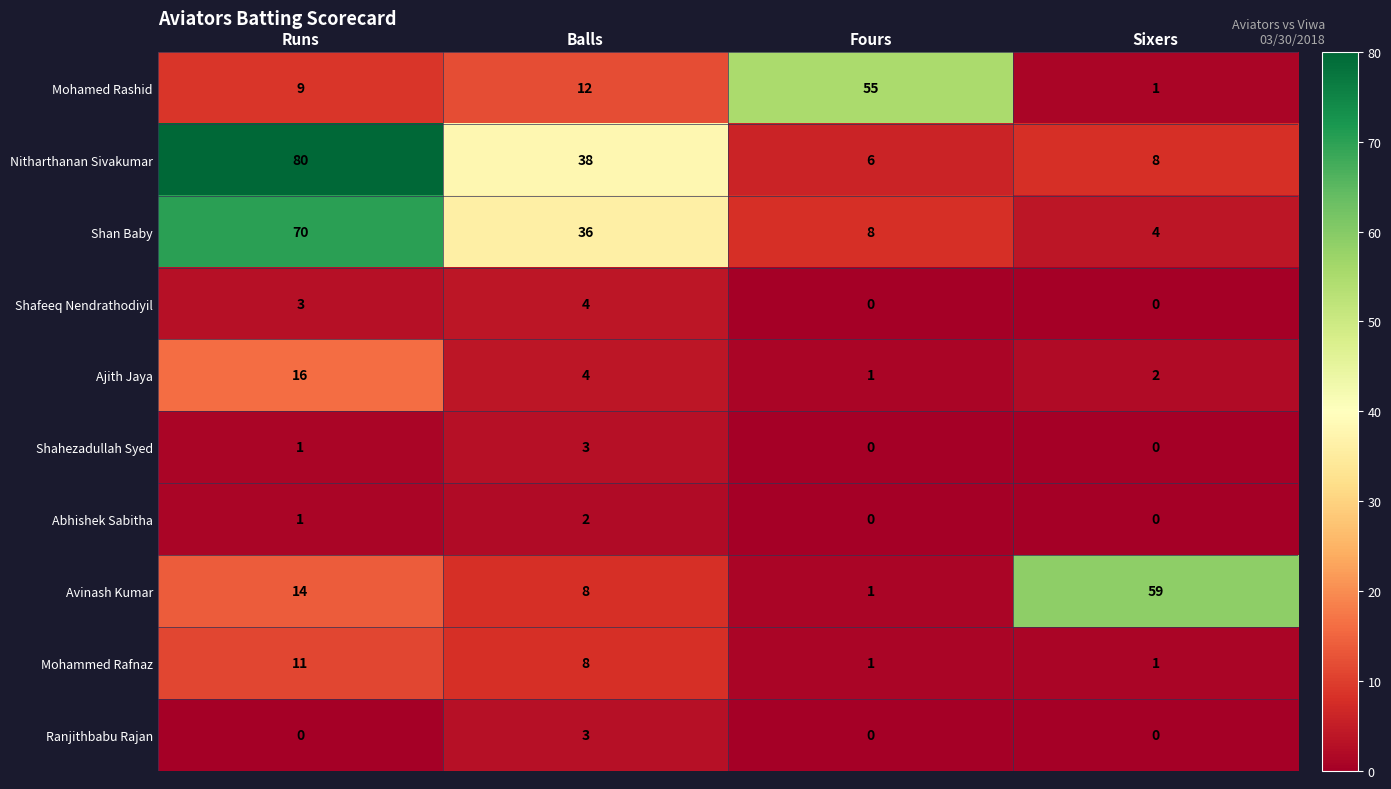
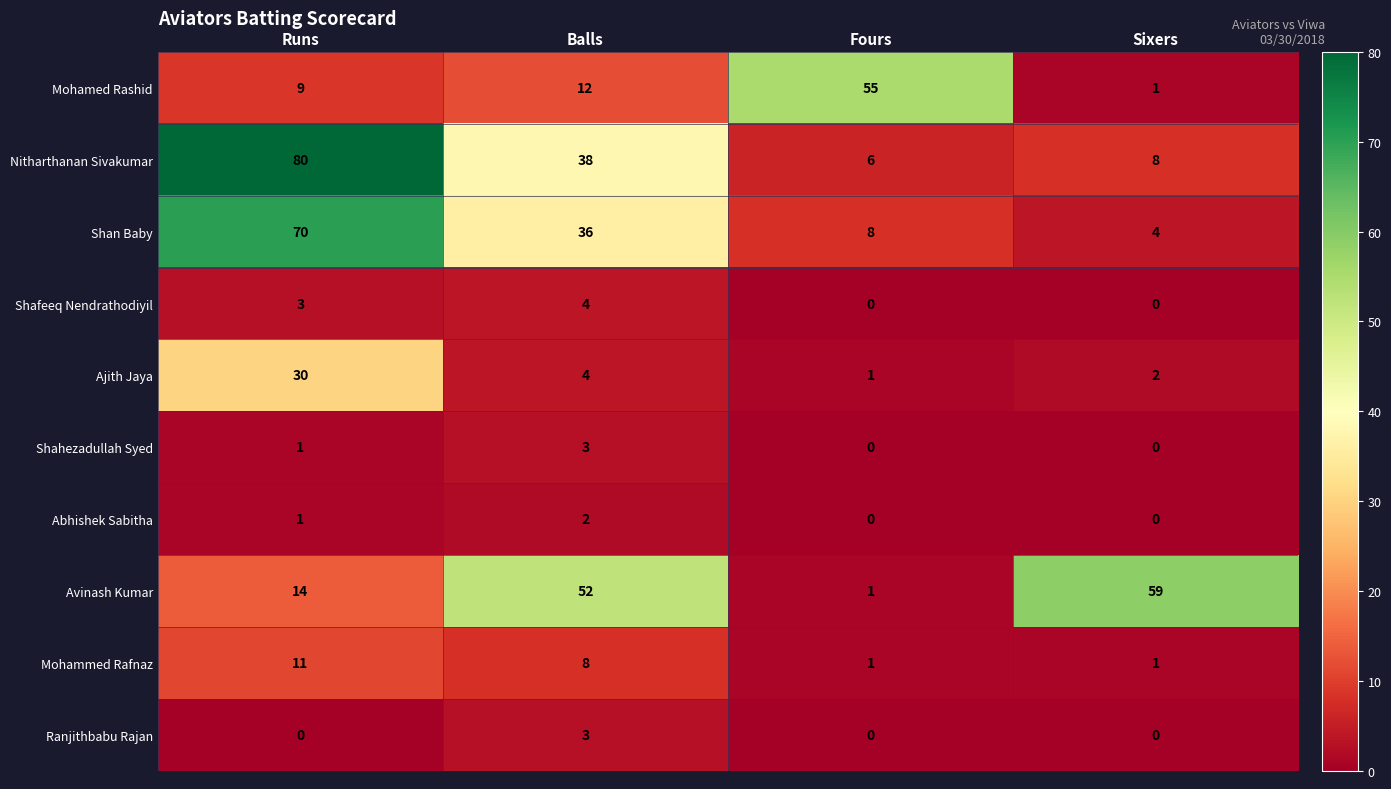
  {
    "Mohamed Rashid": {
      "Runs": 9,
      "Balls": 12,
      "Fours": 55,
      "Sixers": 1
    },
    "Nitharthanan Sivakumar": {
      "Runs": 80,
      "Balls": 38,
      "Fours": 6,
      "Sixers": 8
    },
    "Shan Baby": {
      "Runs": 70,
      "Balls": 36,
      "Fours": 8,
      "Sixers": 4
    },
    "Shafeeq Nendrathodiyil": {
      "Runs": 3,
      "Balls": 4,
      "Fours": 0,
      "Sixers": 0
    },
    "Ajith Jaya": {
-     "Runs": 16,
+     "Runs": 30,
      "Balls": 4,
      "Fours": 1,
      "Sixers": 2
    },
    "Shahezadullah Syed": {
      "Runs": 1,
      "Balls": 3,
      "Fours": 0,
      "Sixers": 0
    },
    "Abhishek Sabitha": {
      "Runs": 1,
      "Balls": 2,
      "Fours": 0,
      "Sixers": 0
    },
    "Avinash Kumar": {
      "Runs": 14,
-     "Balls": 8,
+     "Balls": 52,
      "Fours": 1,
      "Sixers": 59
    },
    "Mohammed Rafnaz": {
      "Runs": 11,
      "Balls": 8,
      "Fours": 1,
      "Sixers": 1
    },
    "Ranjithbabu Rajan": {
      "Runs": 0,
      "Balls": 3,
      "Fours": 0,
      "Sixers": 0
    }
  }
